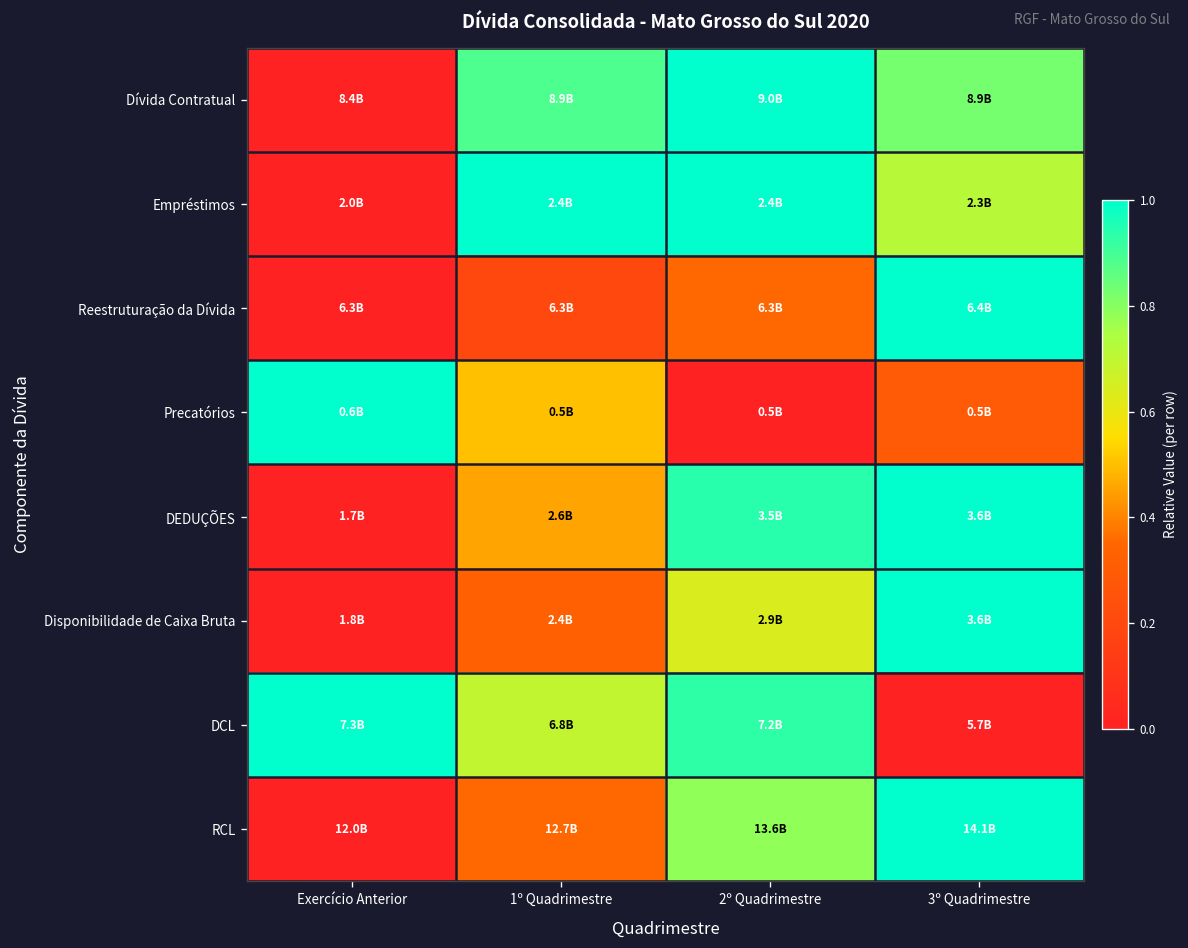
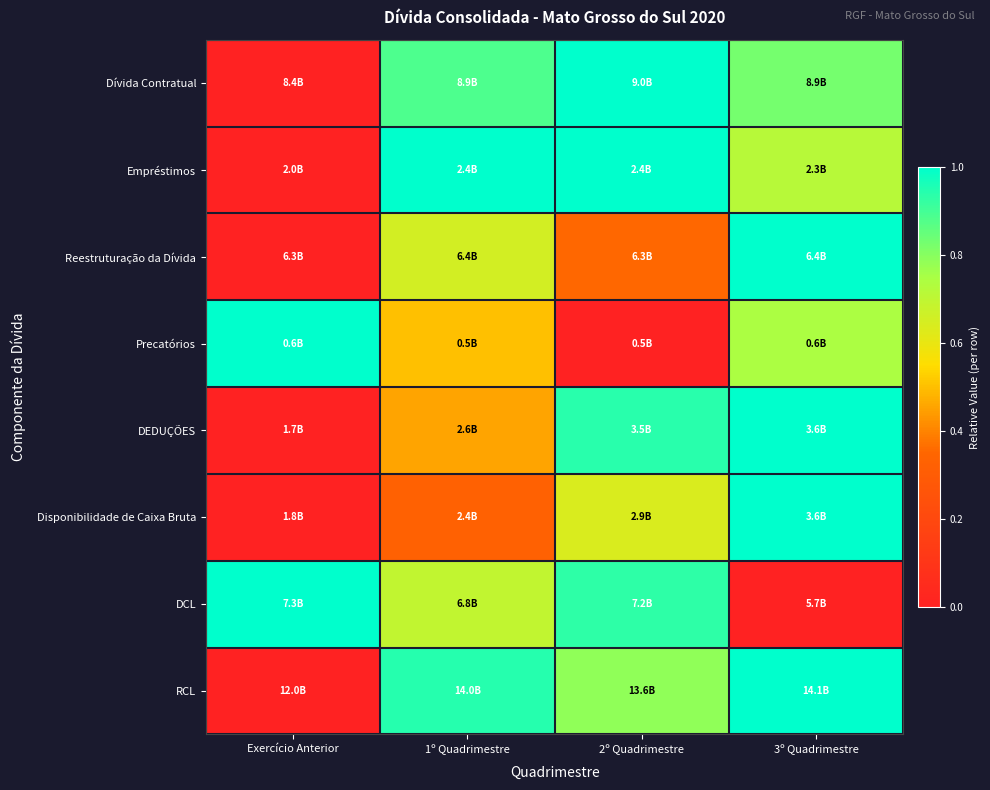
  {
    "Dívida Contratual": {
      "Exercício Anterior": "8.4B",
      "1º Quadrimestre": "8.9B",
      "2º Quadrimestre": "9.0B",
      "3º Quadrimestre": "8.9B"
    },
    "Empréstimos": {
      "Exercício Anterior": "2.0B",
      "1º Quadrimestre": "2.4B",
      "2º Quadrimestre": "2.4B",
      "3º Quadrimestre": "2.3B"
    },
    "Reestruturação da Dívida": {
      "Exercício Anterior": "6.3B",
-     "1º Quadrimestre": "6.3B",
+     "1º Quadrimestre": "6.4B",
      "2º Quadrimestre": "6.3B",
      "3º Quadrimestre": "6.4B"
    },
    "Precatórios": {
      "Exercício Anterior": "0.6B",
      "1º Quadrimestre": "0.5B",
      "2º Quadrimestre": "0.5B",
-     "3º Quadrimestre": "0.5B"
+     "3º Quadrimestre": "0.6B"
    },
    "DEDUÇÕES": {
      "Exercício Anterior": "1.7B",
      "1º Quadrimestre": "2.6B",
      "2º Quadrimestre": "3.5B",
      "3º Quadrimestre": "3.6B"
    },
    "Disponibilidade de Caixa Bruta": {
      "Exercício Anterior": "1.8B",
      "1º Quadrimestre": "2.4B",
      "2º Quadrimestre": "2.9B",
      "3º Quadrimestre": "3.6B"
    },
    "DCL": {
      "Exercício Anterior": "7.3B",
      "1º Quadrimestre": "6.8B",
      "2º Quadrimestre": "7.2B",
      "3º Quadrimestre": "5.7B"
    },
    "RCL": {
      "Exercício Anterior": "12.0B",
-     "1º Quadrimestre": "12.7B",
+     "1º Quadrimestre": "14.0B",
      "2º Quadrimestre": "13.6B",
      "3º Quadrimestre": "14.1B"
    }
  }
